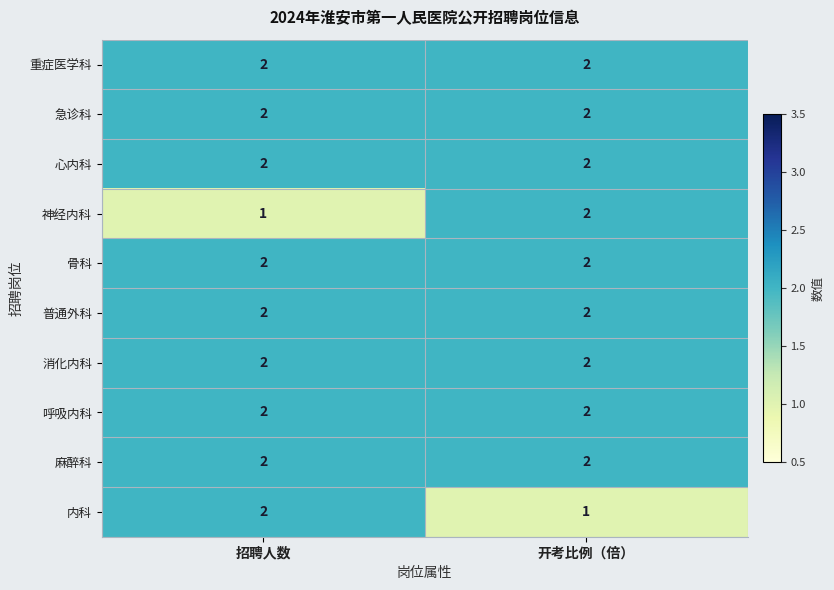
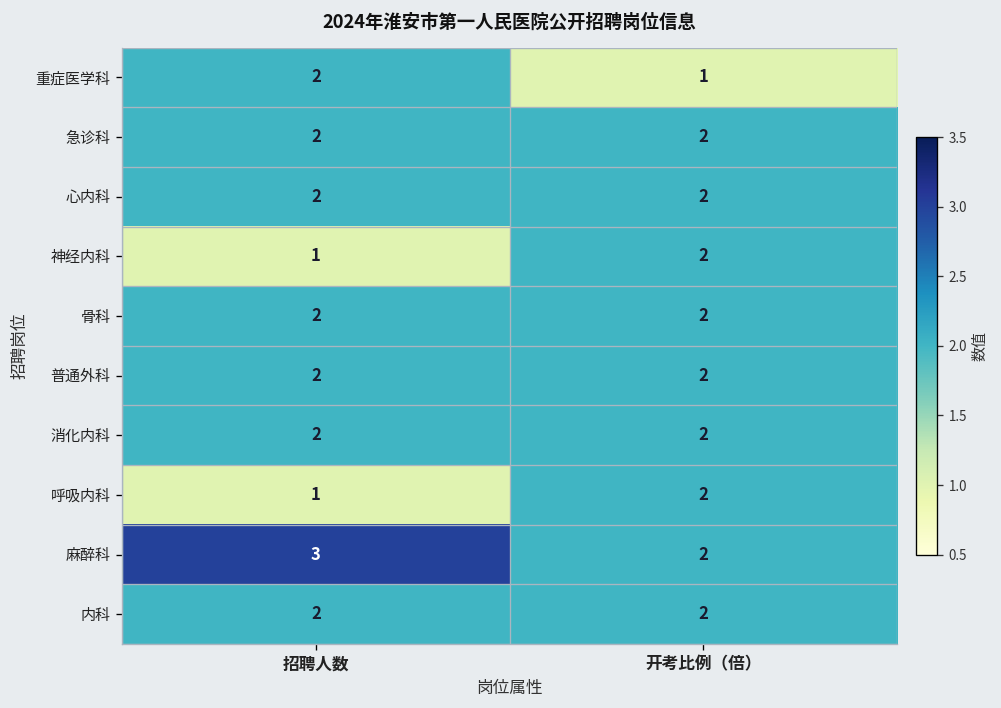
  {
    "重症医学科": {
      "招聘人数": 2,
-     "开考比例（倍）": 2
+     "开考比例（倍）": 1
    },
    "急诊科": {
      "招聘人数": 2,
      "开考比例（倍）": 2
    },
    "心内科": {
      "招聘人数": 2,
      "开考比例（倍）": 2
    },
    "神经内科": {
      "招聘人数": 1,
      "开考比例（倍）": 2
    },
    "骨科": {
      "招聘人数": 2,
      "开考比例（倍）": 2
    },
    "普通外科": {
      "招聘人数": 2,
      "开考比例（倍）": 2
    },
    "消化内科": {
      "招聘人数": 2,
      "开考比例（倍）": 2
    },
    "呼吸内科": {
-     "招聘人数": 2,
+     "招聘人数": 1,
      "开考比例（倍）": 2
    },
    "麻醉科": {
-     "招聘人数": 2,
+     "招聘人数": 3,
      "开考比例（倍）": 2
    },
    "内科": {
      "招聘人数": 2,
-     "开考比例（倍）": 1
+     "开考比例（倍）": 2
    }
  }
